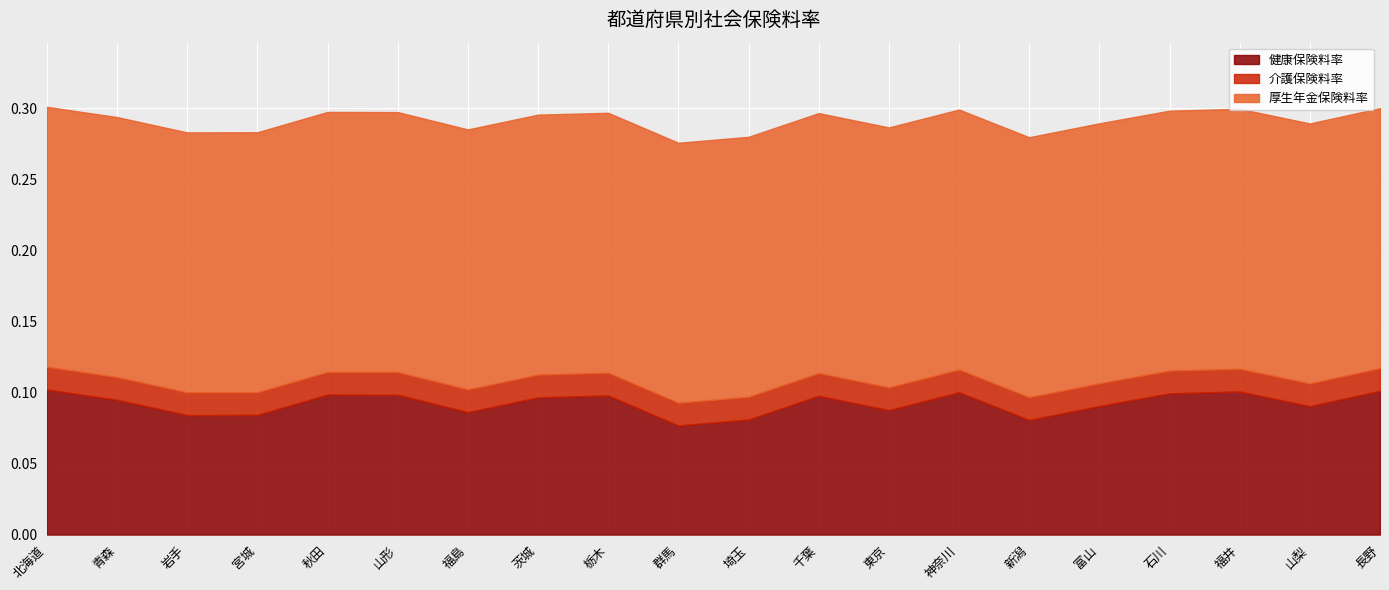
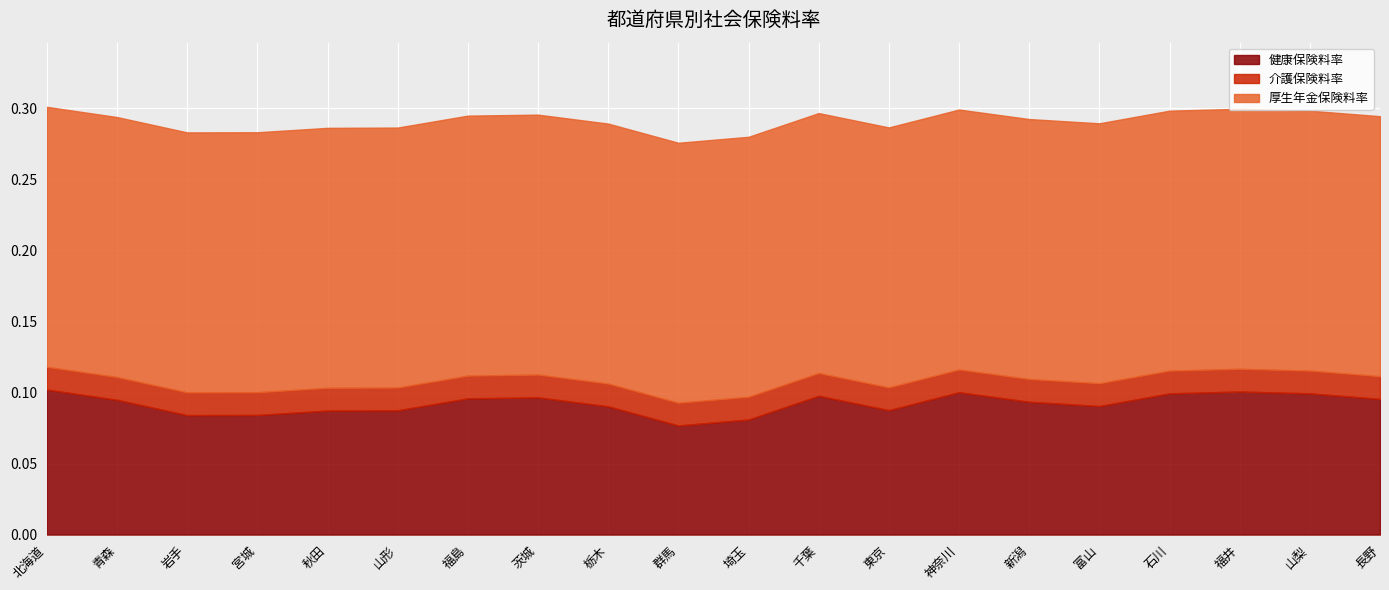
  {
    "健康保険料率": {
      "北海道": 0.102,
      "青森": 0.095,
      "岩手": 0.084,
      "宮城": 0.084,
-     "秋田": 0.099,
-     "山形": 0.098,
-     "福島": 0.086,
+     "秋田": 0.087,
+     "山形": 0.088,
+     "福島": 0.096,
      "茨城": 0.097,
-     "栃木": 0.098,
+     "栃木": 0.090,
      "群馬": 0.077,
      "埼玉": 0.081,
      "千葉": 0.098,
      "東京": 0.088,
      "神奈川": 0.100,
-     "新潟": 0.081,
+     "新潟": 0.094,
      "富山": 0.091,
      "石川": 0.099,
      "福井": 0.101,
-     "山梨": 0.090,
-     "長野": 0.101
+     "山梨": 0.099,
+     "長野": 0.096
    },
    "介護保険料率": {
      "北海道": 0.016,
      "青森": 0.016,
      "岩手": 0.016,
      "宮城": 0.016,
      "秋田": 0.016,
      "山形": 0.016,
      "福島": 0.016,
      "茨城": 0.016,
      "栃木": 0.016,
      "群馬": 0.016,
      "埼玉": 0.016,
      "千葉": 0.016,
      "東京": 0.016,
      "神奈川": 0.016,
      "新潟": 0.016,
      "富山": 0.016,
      "石川": 0.016,
      "福井": 0.016,
      "山梨": 0.016,
      "長野": 0.016
    },
    "厚生年金保険料率": {
      "北海道": 0.183,
      "青森": 0.183,
      "岩手": 0.183,
      "宮城": 0.183,
      "秋田": 0.183,
      "山形": 0.183,
      "福島": 0.183,
      "茨城": 0.183,
      "栃木": 0.183,
      "群馬": 0.183,
      "埼玉": 0.183,
      "千葉": 0.183,
      "東京": 0.183,
      "神奈川": 0.183,
      "新潟": 0.183,
      "富山": 0.183,
      "石川": 0.183,
      "山梨": 0.183,
      "長野": 0.183
    }
  }
